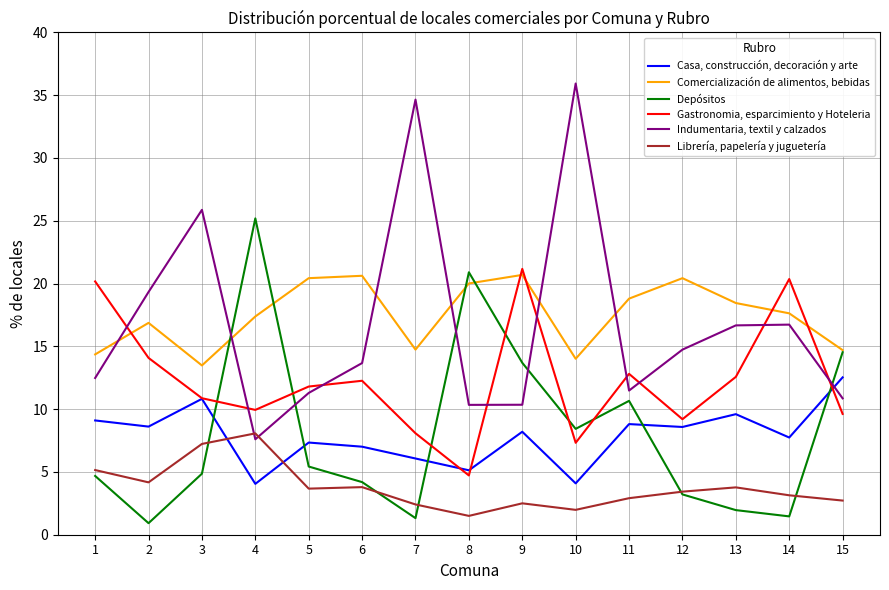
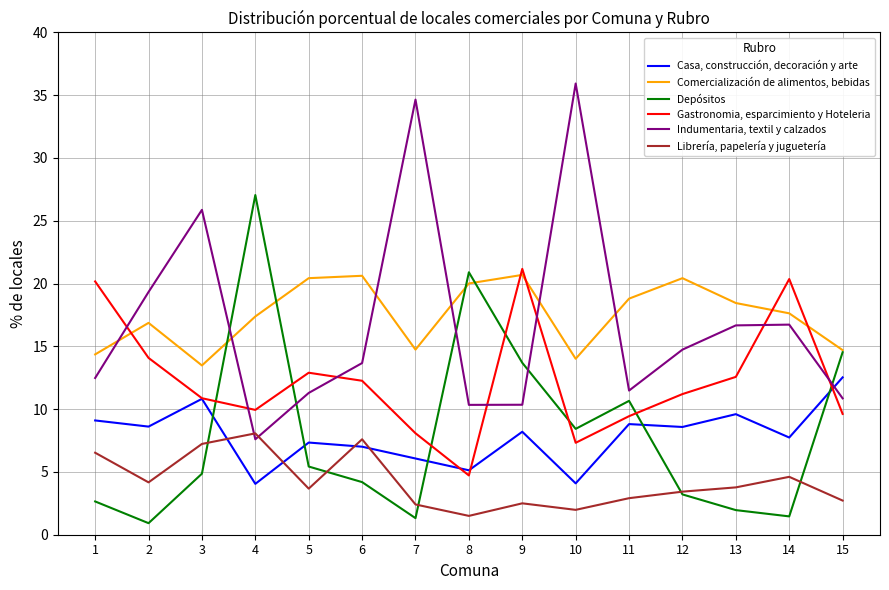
  {
    "Casa, construcción, decoración y arte": {
      "1": 9.1,
      "2": 8.6,
      "4": 4.1,
      "5": 7.3,
      "6": 7.0,
      "7": 6.1,
      "8": 5.1,
      "9": 8.2,
      "10": 4.1,
      "11": 8.8,
      "12": 8.6,
      "13": 9.6,
      "14": 7.7,
      "15": 12.5
    },
    "Comercialización de alimentos, bebidas": {
      "1": 14.4,
      "2": 16.9,
      "3": 13.5,
      "4": 17.4,
      "5": 20.4,
      "6": 20.6,
      "7": 14.7,
      "8": 20.0,
      "9": 20.7,
      "10": 14.0,
      "11": 18.8,
      "12": 20.4,
      "13": 18.5,
      "14": 17.6
    },
    "Depósitos": {
-     "1": 4.7,
+     "1": 2.7,
      "2": 0.9,
      "3": 4.9,
-     "4": 25.2,
+     "4": 27.1,
      "5": 5.4,
      "6": 4.2,
      "7": 1.3,
      "8": 20.9,
      "9": 13.7,
      "10": 8.4,
      "11": 10.7,
      "12": 3.2,
      "13": 2.0,
      "14": 1.5
    },
    "Gastronomia, esparcimiento y Hoteleria": {
      "1": 20.2,
      "2": 14.1,
      "4": 9.9,
-     "5": 11.8,
+     "5": 12.9,
      "6": 12.3,
      "7": 8.1,
      "8": 4.7,
      "9": 21.2,
      "10": 7.3,
-     "11": 12.8,
-     "12": 9.2,
+     "11": 9.4,
+     "12": 11.2,
      "13": 12.6,
      "14": 20.4,
      "15": 9.6
    },
    "Indumentaria, textil y calzados": {
      "1": 12.5,
      "2": 19.3,
      "3": 25.9,
      "4": 7.6,
      "5": 11.3,
      "6": 13.7,
      "7": 34.7,
      "8": 10.3,
      "9": 10.4,
      "10": 35.9,
      "11": 11.5,
      "12": 14.7,
      "13": 16.7,
      "14": 16.7,
      "15": 10.9
    },
    "Librería, papelería y juguetería": {
-     "1": 5.2,
+     "1": 6.5,
      "2": 4.2,
      "3": 7.2,
      "4": 8.1,
      "5": 3.7,
-     "6": 3.8,
+     "6": 7.6,
      "7": 2.4,
      "8": 1.5,
      "9": 2.5,
      "10": 2.0,
      "11": 2.9,
      "12": 3.4,
      "13": 3.8,
-     "14": 3.1,
+     "14": 4.6,
      "15": 2.7
    }
  }
